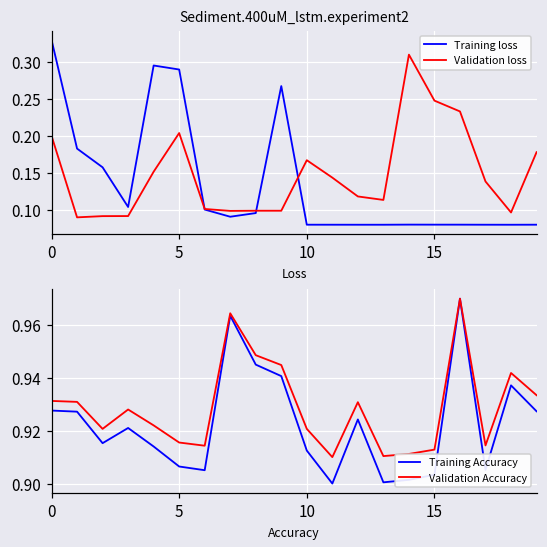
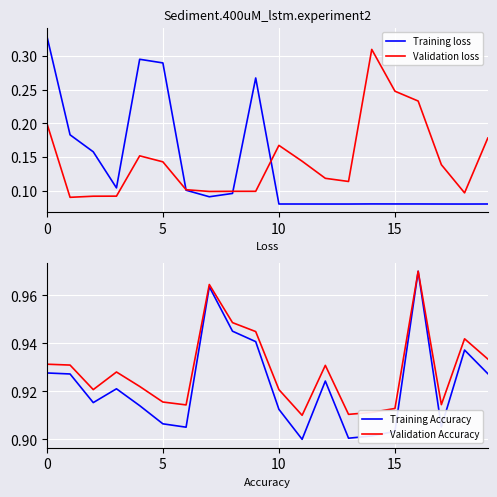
  {
    "Sediment.400uM_lstm.experiment2": {
      "Training loss": {
        "0": 0.33,
        "5": 0.29,
        "10": 0.08,
        "15": 0.08
      },
      "Validation loss": {
        "0": 0.20,
-       "5": 0.20,
+       "5": 0.14,
        "10": 0.17,
        "15": 0.25
      }
    }
  }
